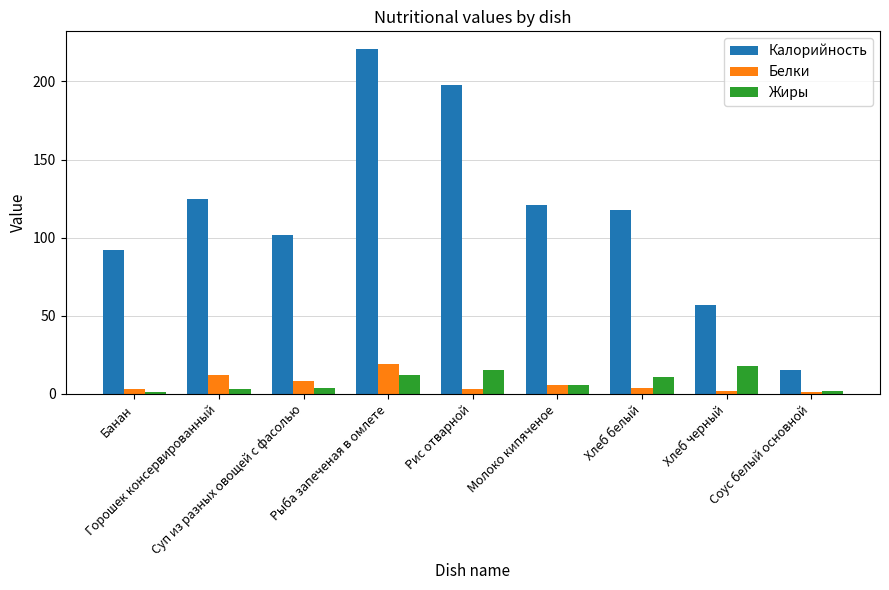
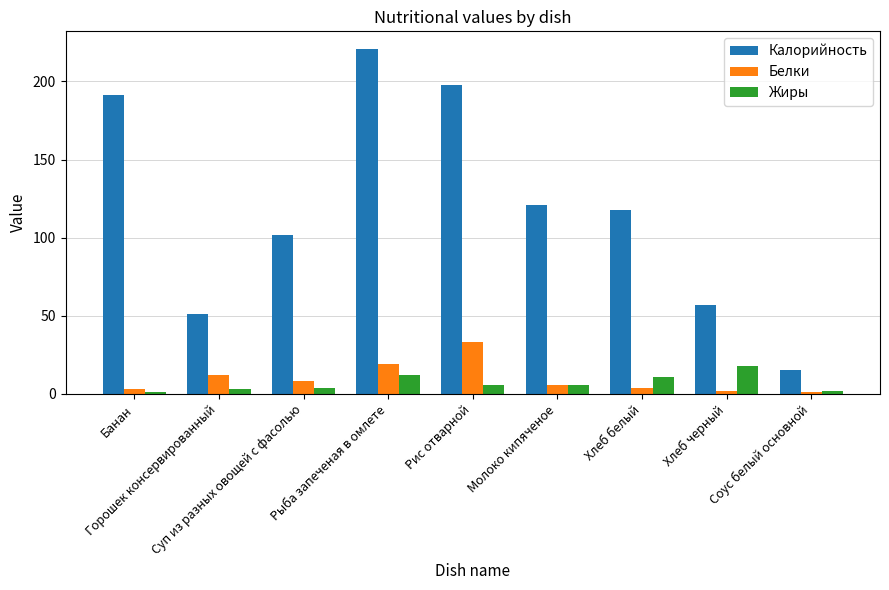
  {
    "Калорийность": {
-     "Банан": 92,
-     "Горошек консервированный": 125,
+     "Банан": 191,
+     "Горошек консервированный": 51,
      "Суп из разных овощей с фасолью": 102,
      "Рыба запеченая в омлете": 221,
      "Рис отварной": 198,
      "Молоко кипяченое": 121,
      "Хлеб белый": 118,
      "Хлеб черный": 57,
      "Соус белый основной": 15
    },
    "Белки": {
      "Банан": 3,
      "Горошек консервированный": 12,
      "Суп из разных овощей с фасолью": 8,
      "Рыба запеченая в омлете": 19,
-     "Рис отварной": 3,
+     "Рис отварной": 33,
      "Молоко кипяченое": 6,
      "Хлеб белый": 4,
      "Хлеб черный": 2
    },
    "Жиры": {
      "Горошек консервированный": 3,
      "Суп из разных овощей с фасолью": 4,
      "Рыба запеченая в омлете": 12,
-     "Рис отварной": 15,
+     "Рис отварной": 6,
      "Молоко кипяченое": 6,
      "Хлеб белый": 11,
      "Хлеб черный": 18,
      "Соус белый основной": 2
    }
  }
